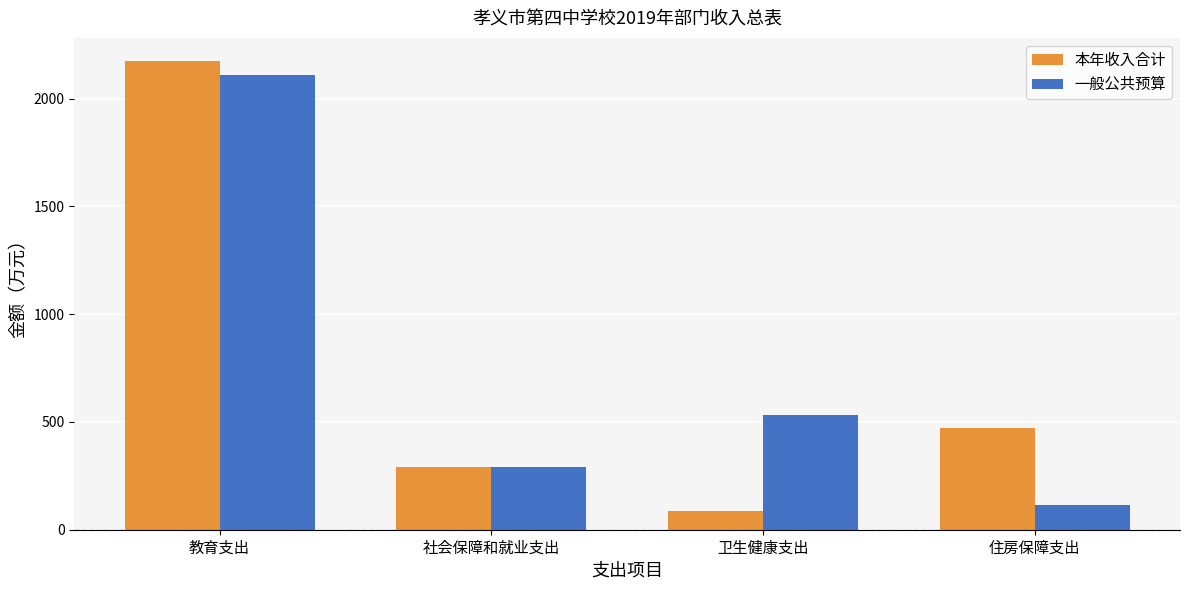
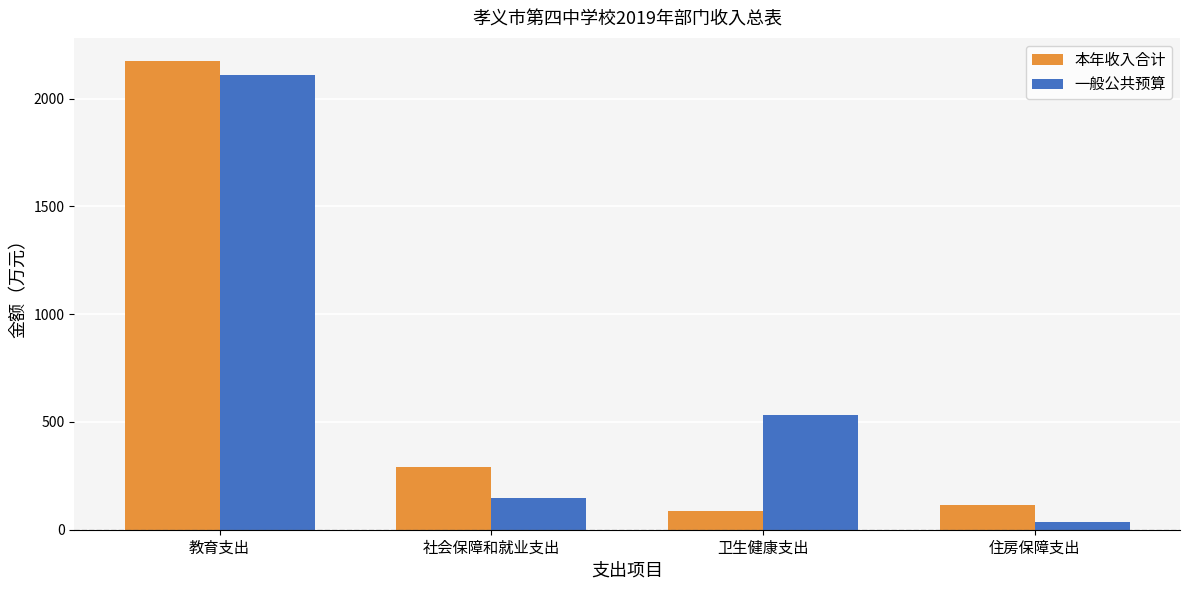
  {
    "本年收入合计": {
      "教育支出": 2170,
      "社会保障和就业支出": 290,
      "卫生健康支出": 90,
-     "住房保障支出": 470
+     "住房保障支出": 110
    },
    "一般公共预算": {
      "教育支出": 2110,
-     "社会保障和就业支出": 290,
+     "社会保障和就业支出": 150,
      "卫生健康支出": 530,
-     "住房保障支出": 110
+     "住房保障支出": 40
    }
  }
